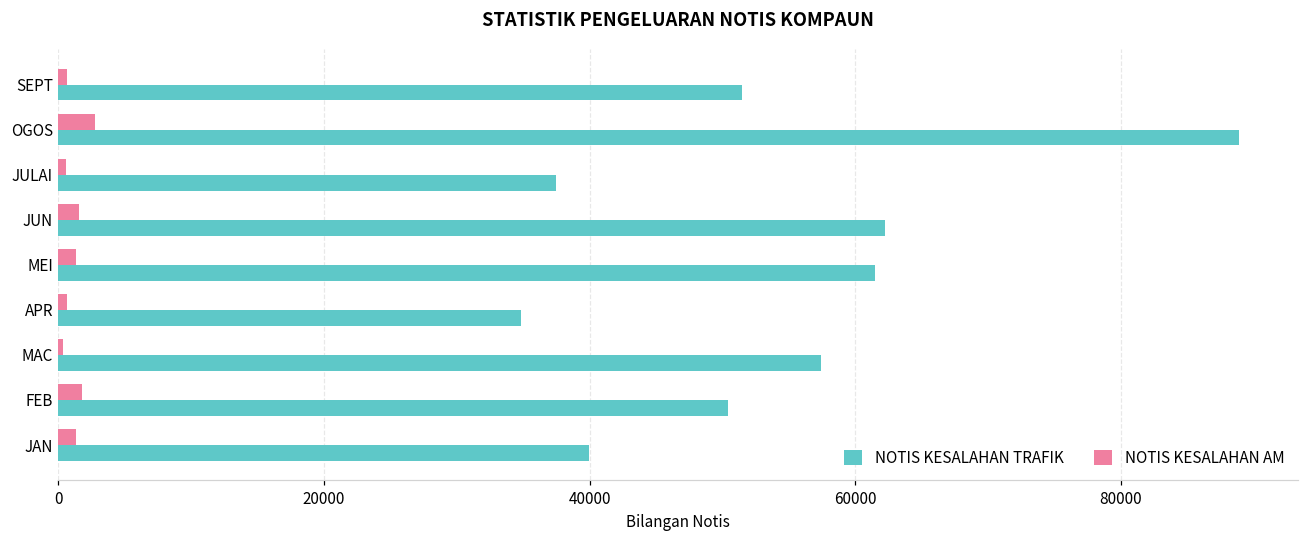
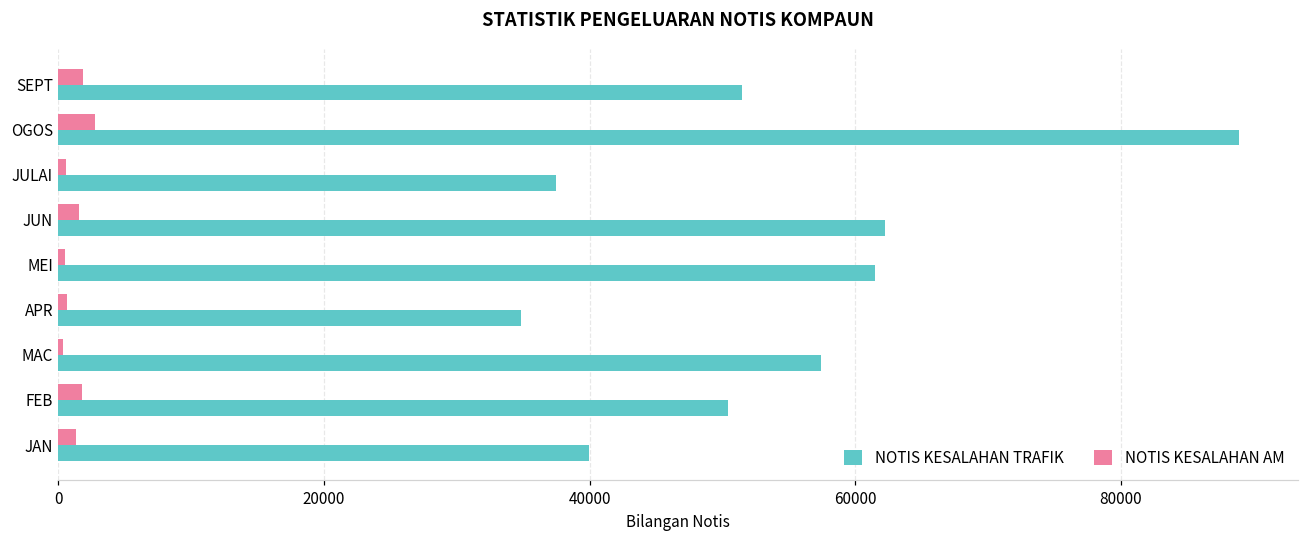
  {
    "NOTIS KESALAHAN TRAFIK": {
      "SEPT": 51500,
      "OGOS": 88900,
      "JULAI": 37400,
      "JUN": 62300,
      "MEI": 61500,
      "APR": 34800,
      "MAC": 57400,
      "FEB": 50400,
      "JAN": 39900
    },
    "NOTIS KESALAHAN AM": {
-     "SEPT": 600,
+     "SEPT": 1800,
      "OGOS": 2700,
      "JULAI": 600,
      "JUN": 1600,
-     "MEI": 1300,
+     "MEI": 500,
      "APR": 600,
      "MAC": 400,
      "FEB": 1800,
      "JAN": 1300
    }
  }
